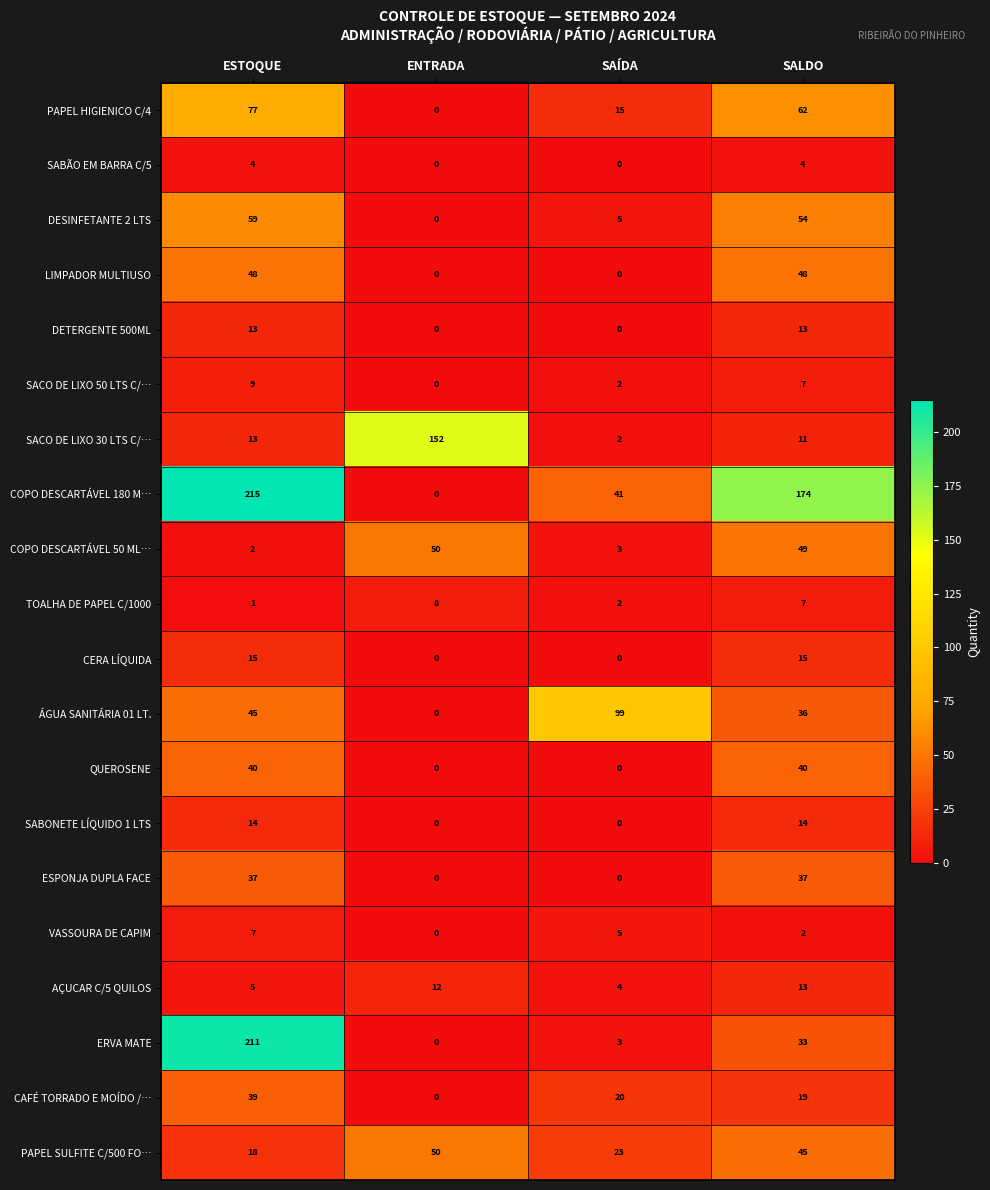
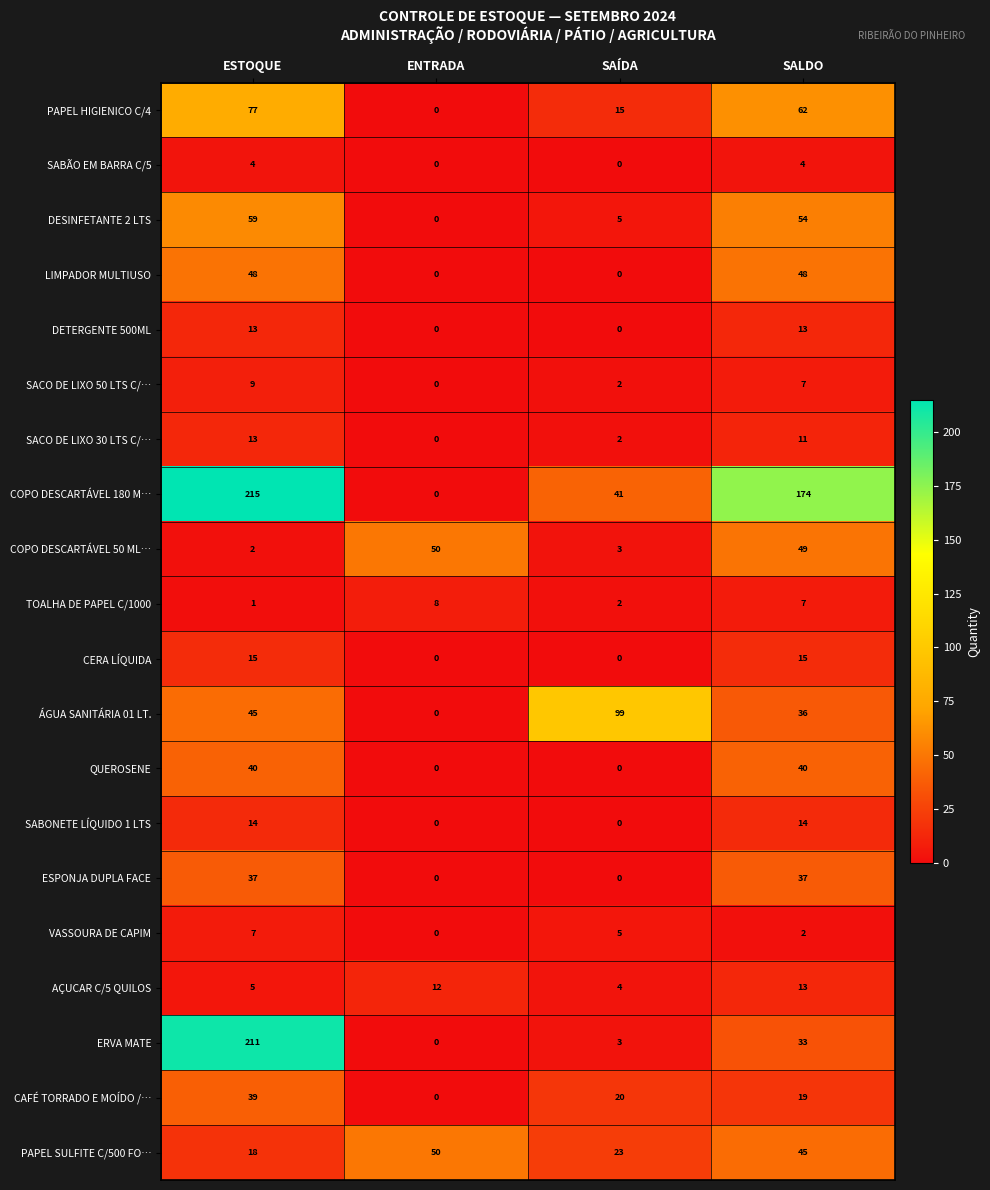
  {
    "PAPEL HIGIENICO C/4": {
      "ESTOQUE": 77,
      "ENTRADA": 0,
      "SAÍDA": 15,
      "SALDO": 62
    },
    "SABÃO EM BARRA C/5": {
      "ESTOQUE": 4,
      "ENTRADA": 0,
      "SAÍDA": 0,
      "SALDO": 4
    },
    "DESINFETANTE 2 LTS": {
      "ESTOQUE": 59,
      "ENTRADA": 0,
      "SAÍDA": 5,
      "SALDO": 54
    },
    "LIMPADOR MULTIUSO": {
      "ESTOQUE": 48,
      "ENTRADA": 0,
      "SAÍDA": 0,
      "SALDO": 48
    },
    "DETERGENTE 500ML": {
      "ESTOQUE": 13,
      "ENTRADA": 0,
      "SAÍDA": 0,
      "SALDO": 13
    },
    "SACO DE LIXO 50 LTS C/…": {
      "ESTOQUE": 9,
      "ENTRADA": 0,
      "SAÍDA": 2,
      "SALDO": 7
    },
    "SACO DE LIXO 30 LTS C/…": {
      "ESTOQUE": 13,
-     "ENTRADA": 152,
+     "ENTRADA": 0,
      "SAÍDA": 2,
      "SALDO": 11
    },
    "COPO DESCARTÁVEL 180 M…": {
      "ESTOQUE": 215,
      "ENTRADA": 0,
      "SAÍDA": 41,
      "SALDO": 174
    },
    "COPO DESCARTÁVEL 50 ML…": {
      "ESTOQUE": 2,
      "ENTRADA": 50,
      "SAÍDA": 3,
      "SALDO": 49
    },
    "TOALHA DE PAPEL C/1000": {
      "ESTOQUE": 1,
      "ENTRADA": 8,
      "SAÍDA": 2,
      "SALDO": 7
    },
    "CERA LÍQUIDA": {
      "ESTOQUE": 15,
      "ENTRADA": 0,
      "SAÍDA": 0,
      "SALDO": 15
    },
    "ÁGUA SANITÁRIA 01 LT.": {
      "ESTOQUE": 45,
      "ENTRADA": 0,
      "SAÍDA": 99,
      "SALDO": 36
    },
    "QUEROSENE": {
      "ESTOQUE": 40,
      "ENTRADA": 0,
      "SAÍDA": 0,
      "SALDO": 40
    },
    "SABONETE LÍQUIDO 1 LTS": {
      "ESTOQUE": 14,
      "ENTRADA": 0,
      "SAÍDA": 0,
      "SALDO": 14
    },
    "ESPONJA DUPLA FACE": {
      "ESTOQUE": 37,
      "ENTRADA": 0,
      "SAÍDA": 0,
      "SALDO": 37
    },
    "VASSOURA DE CAPIM": {
      "ESTOQUE": 7,
      "ENTRADA": 0,
      "SAÍDA": 5,
      "SALDO": 2
    },
    "AÇUCAR C/5 QUILOS": {
      "ESTOQUE": 5,
      "ENTRADA": 12,
      "SAÍDA": 4,
      "SALDO": 13
    },
    "ERVA MATE": {
      "ESTOQUE": 211,
      "ENTRADA": 0,
      "SAÍDA": 3,
      "SALDO": 33
    },
    "CAFÉ TORRADO E MOÍDO /…": {
      "ESTOQUE": 39,
      "ENTRADA": 0,
      "SAÍDA": 20,
      "SALDO": 19
    },
    "PAPEL SULFITE C/500 FO…": {
      "ESTOQUE": 18,
      "ENTRADA": 50,
      "SAÍDA": 23,
      "SALDO": 45
    }
  }
